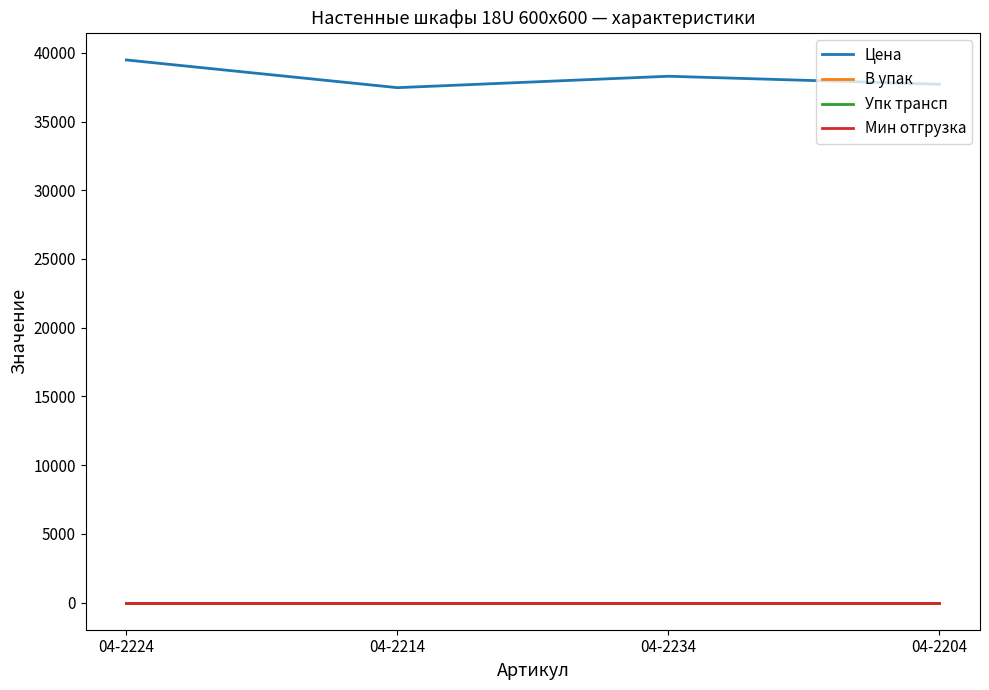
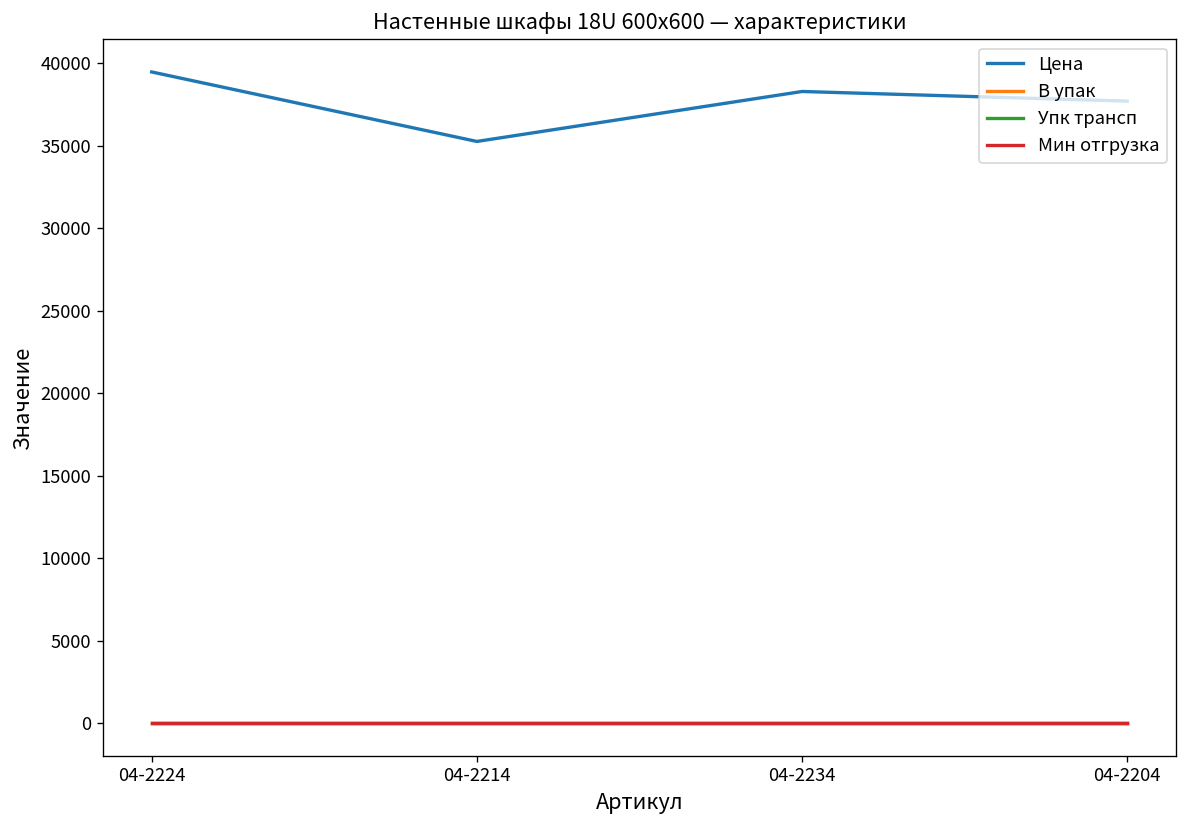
  {
    "Цена": {
      "04-2224": 39500,
-     "04-2214": 37500,
+     "04-2214": 35300,
      "04-2234": 38300
    },
    "Мин отгрузка": {
      "04-2224": 0,
      "04-2214": 0,
      "04-2234": 0,
      "04-2204": 0
    }
  }
